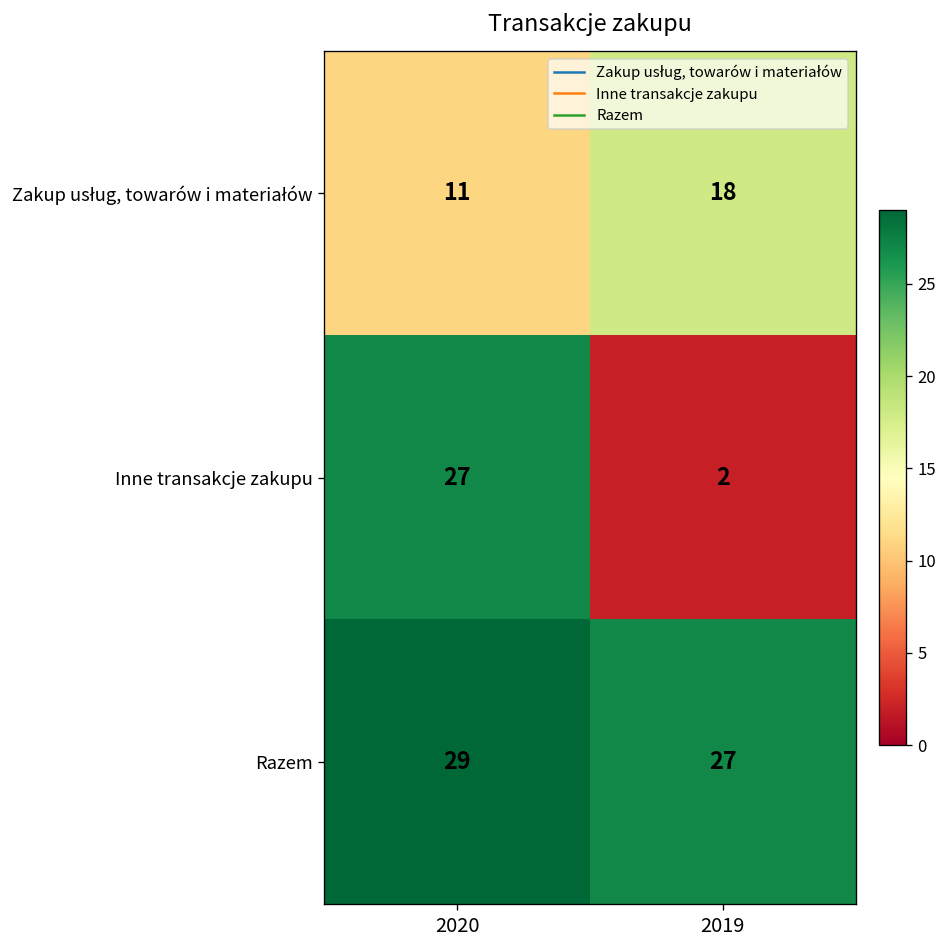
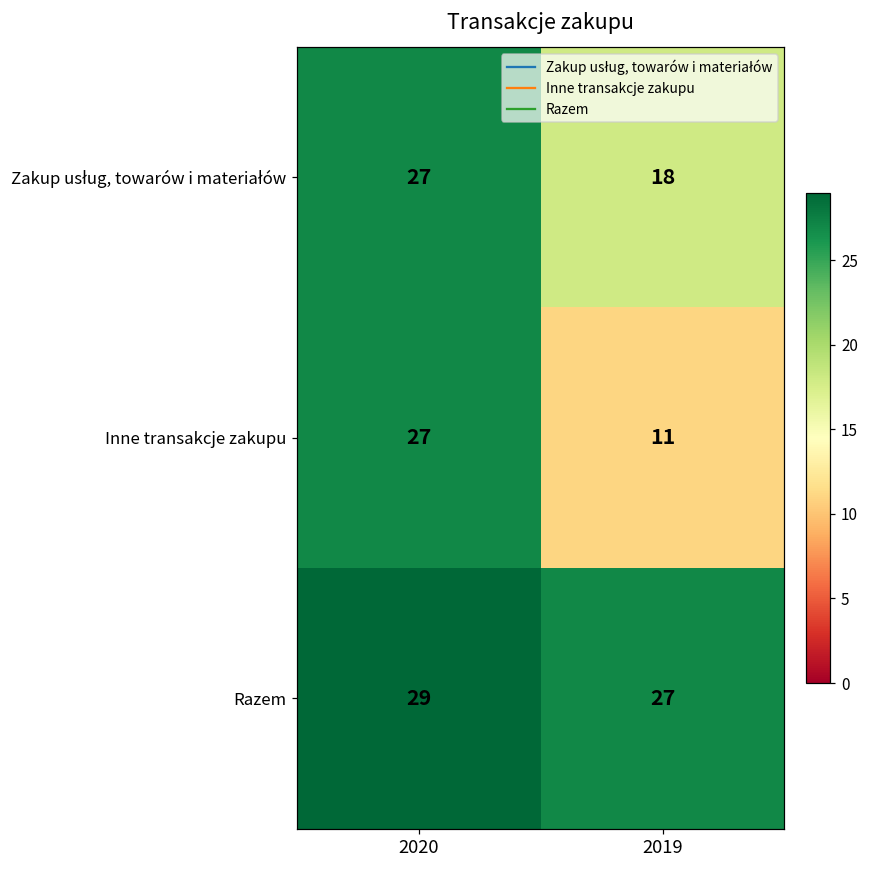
  {
    "Zakup usług, towarów i materiałów": {
-     "2020": 11,
+     "2020": 27,
      "2019": 18
    },
    "Inne transakcje zakupu": {
      "2020": 27,
-     "2019": 2
+     "2019": 11
    },
    "Razem": {
      "2020": 29,
      "2019": 27
    }
  }
